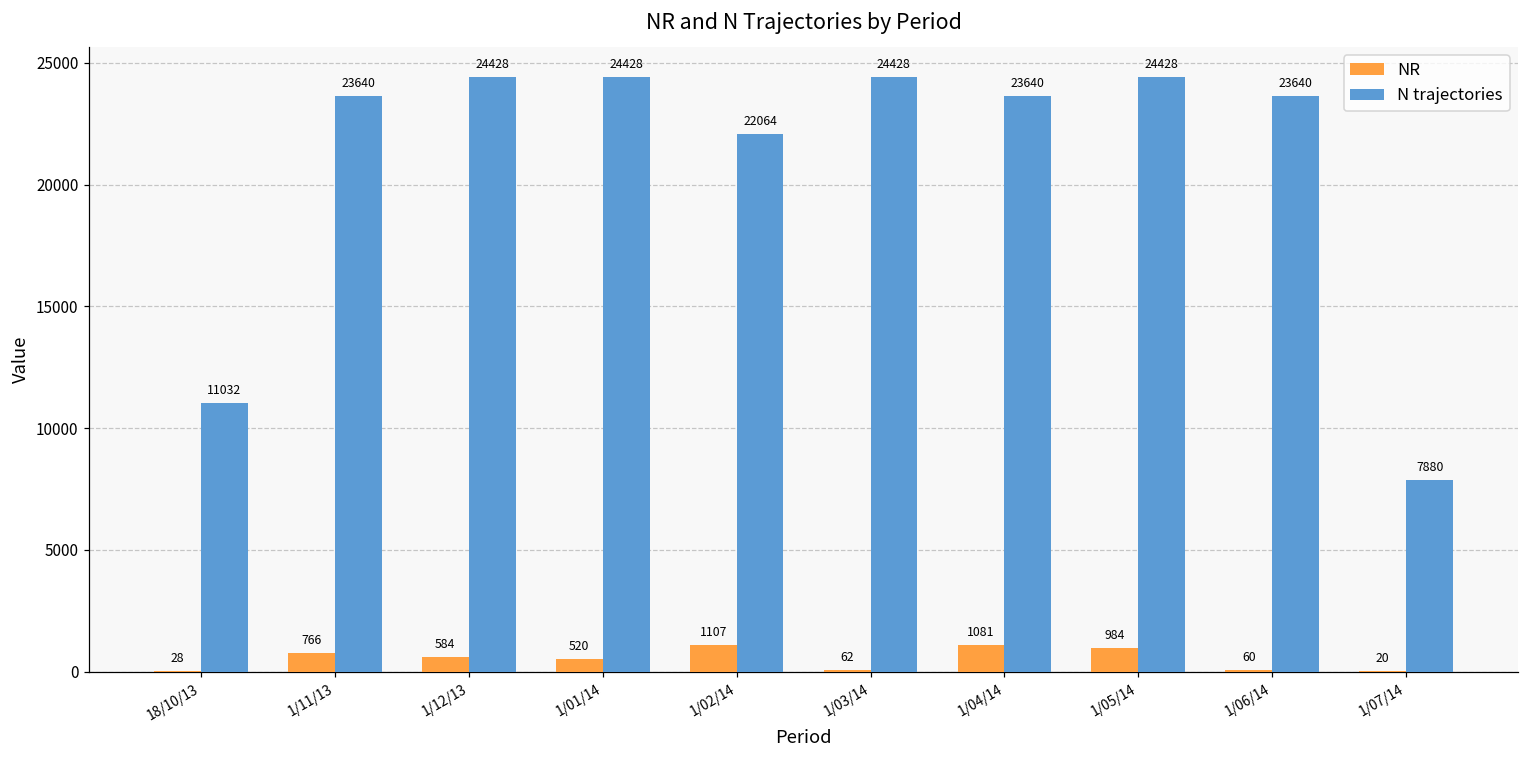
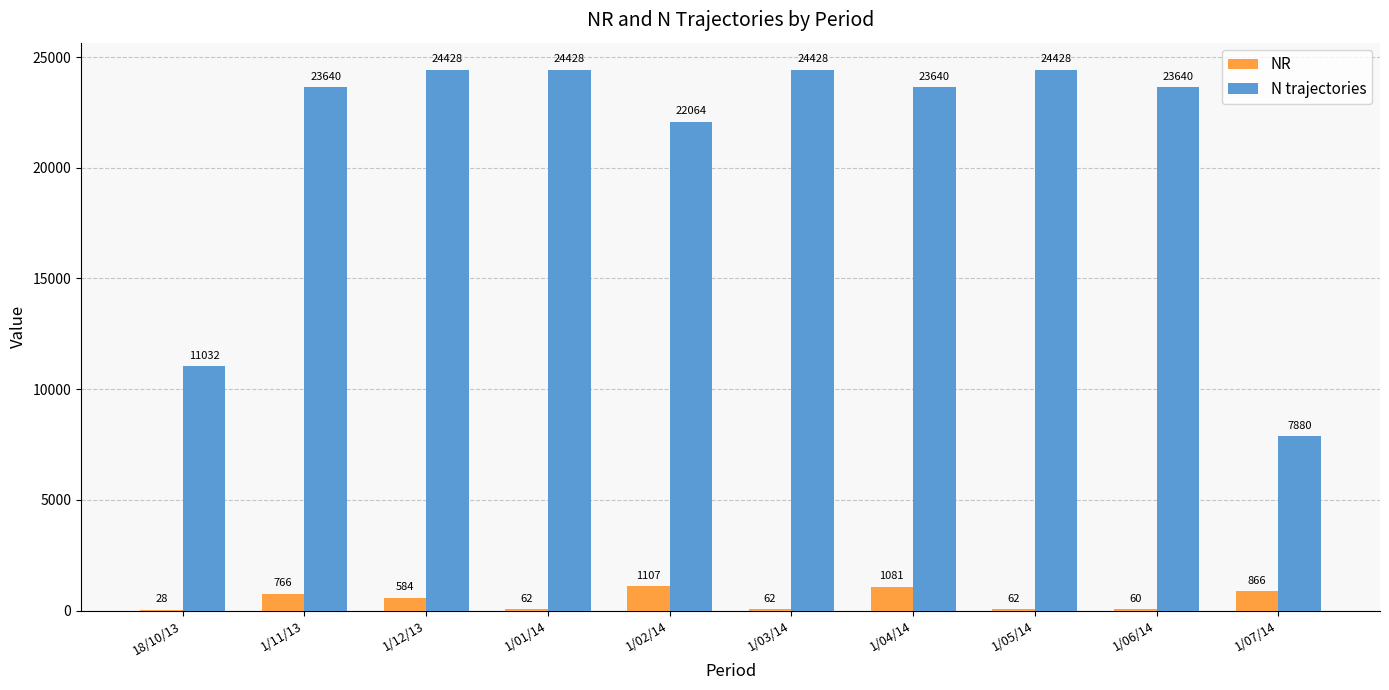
  {
    "NR": {
      "18/10/13": 28,
      "1/11/13": 766,
      "1/12/13": 584,
-     "1/01/14": 520,
+     "1/01/14": 62,
      "1/02/14": 1107,
      "1/03/14": 62,
      "1/04/14": 1081,
-     "1/05/14": 984,
+     "1/05/14": 62,
      "1/06/14": 60,
-     "1/07/14": 20
+     "1/07/14": 866
    },
    "N trajectories": {
      "18/10/13": 11032,
      "1/11/13": 23640,
      "1/12/13": 24428,
      "1/01/14": 24428,
      "1/02/14": 22064,
      "1/03/14": 24428,
      "1/04/14": 23640,
      "1/05/14": 24428,
      "1/06/14": 23640,
      "1/07/14": 7880
    }
  }
